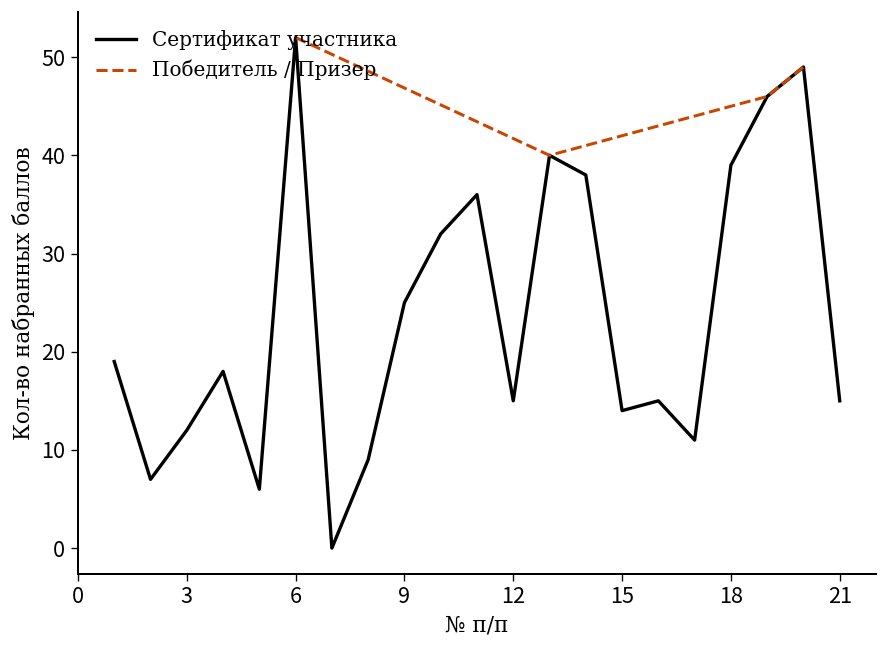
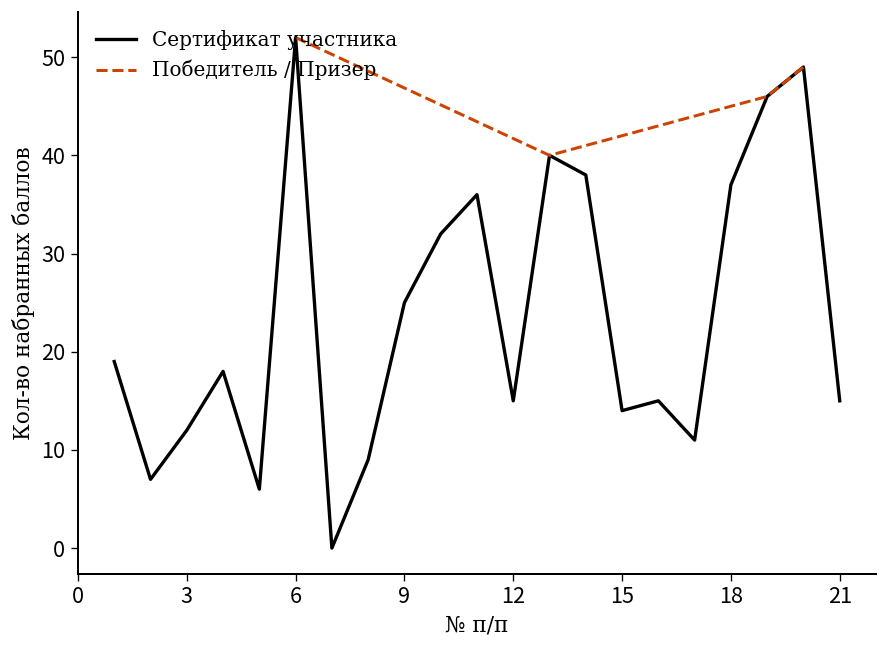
  {
    "Сертификат участника": {
      "3": 12,
      "9": 25,
      "12": 15,
      "15": 14,
-     "18": 39,
+     "18": 37,
      "21": 15
    }
  }
